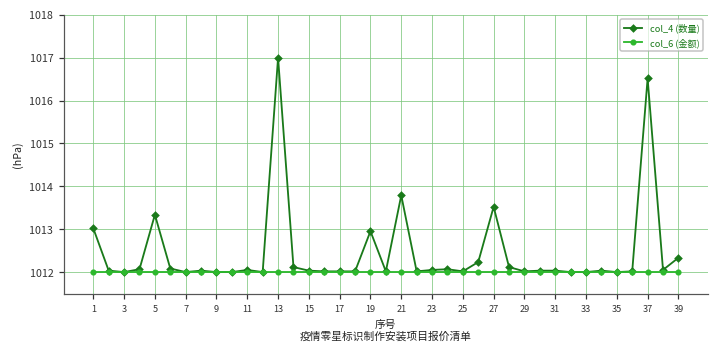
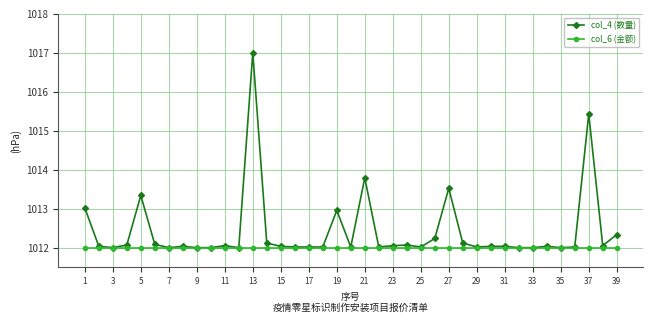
  {
    "col_4 (数量)": {
      "1": 1013.0,
      "5": 1013.3,
      "13": 1017.0,
      "19": 1013.0,
      "21": 1013.8,
      "27": 1013.5,
-     "37": 1016.5,
+     "37": 1015.4,
      "39": 1012.3
    },
    "col_6 (金额)": {
      "1": 1012.0,
      "5": 1012.0,
      "13": 1012.0,
      "19": 1012.0,
      "21": 1012.0,
      "27": 1012.0,
      "37": 1012.0,
      "39": 1012.0
    }
  }
